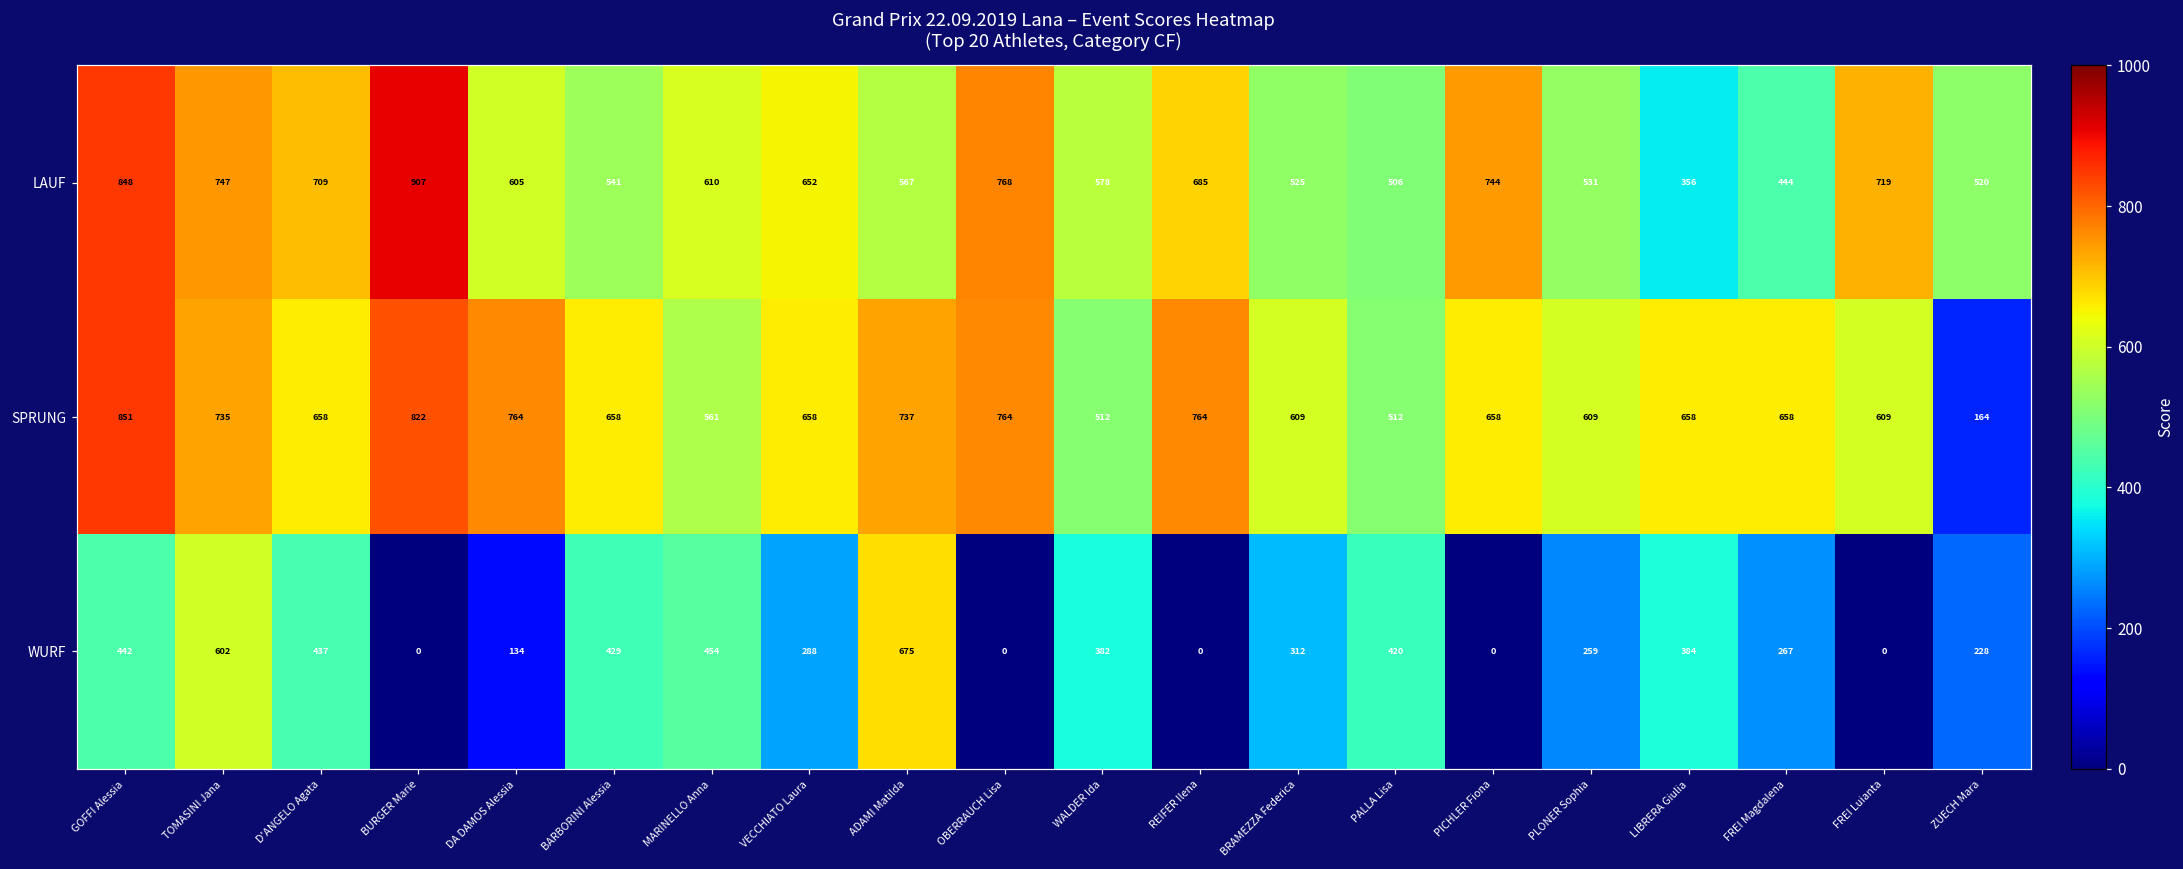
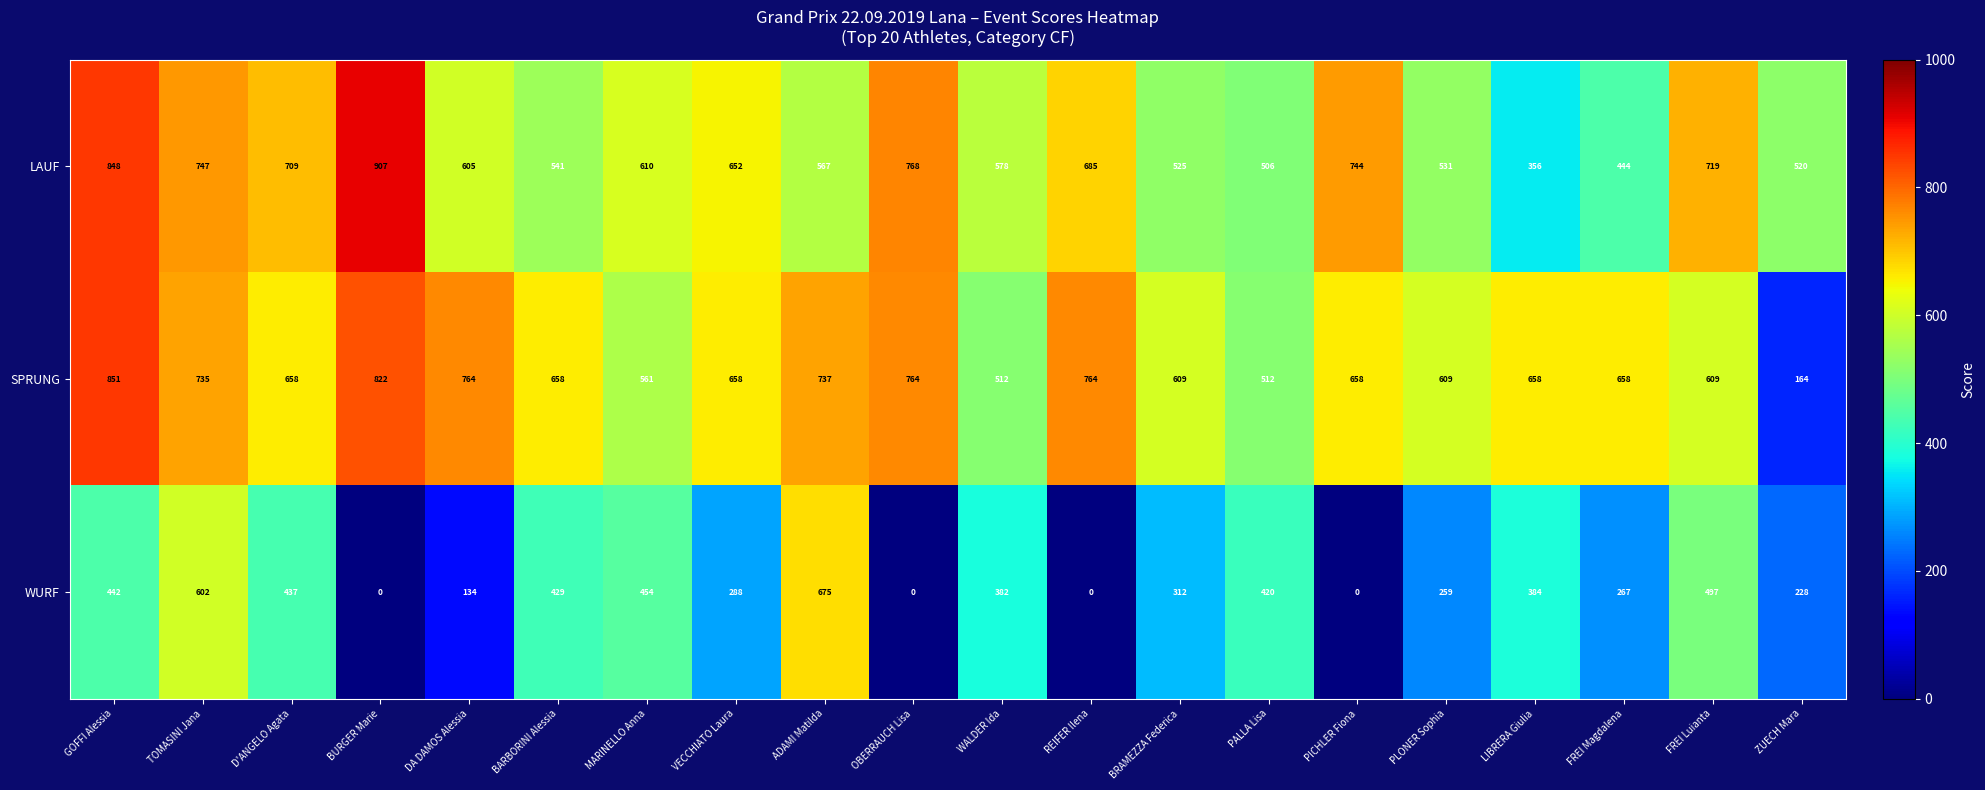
  {
    "LAUF": {
      "GOFFI Alessia": 848,
      "TOMASINI Jana": 747,
      "D'ANGELO Agata": 709,
      "BURGER Marie": 907,
      "DA DAMOS Alessia": 605,
      "BARBORINI Alessia": 541,
      "MARINELLO Anna": 610,
      "VECCHIATO Laura": 652,
      "ADAMI Matilda": 567,
      "OBERRAUCH Lisa": 768,
      "WALDER Ida": 578,
      "REIFER Ilena": 685,
      "BRAMEZZA Federica": 525,
      "PALLA Lisa": 506,
      "PICHLER Fiona": 744,
      "PLONER Sophia": 531,
      "LIBRERA Giulia": 356,
      "FREI Magdalena": 444,
      "FREI Luianta": 719,
      "ZUECH Mara": 520
    },
    "SPRUNG": {
      "GOFFI Alessia": 851,
      "TOMASINI Jana": 735,
      "D'ANGELO Agata": 658,
      "BURGER Marie": 822,
      "DA DAMOS Alessia": 764,
      "BARBORINI Alessia": 658,
      "MARINELLO Anna": 561,
      "VECCHIATO Laura": 658,
      "ADAMI Matilda": 737,
      "OBERRAUCH Lisa": 764,
      "WALDER Ida": 512,
      "REIFER Ilena": 764,
      "BRAMEZZA Federica": 609,
      "PALLA Lisa": 512,
      "PICHLER Fiona": 658,
      "PLONER Sophia": 609,
      "LIBRERA Giulia": 658,
      "FREI Magdalena": 658,
      "FREI Luianta": 609,
      "ZUECH Mara": 164
    },
    "WURF": {
      "GOFFI Alessia": 442,
      "TOMASINI Jana": 602,
      "D'ANGELO Agata": 437,
      "BURGER Marie": 0,
      "DA DAMOS Alessia": 134,
      "BARBORINI Alessia": 429,
      "MARINELLO Anna": 454,
      "VECCHIATO Laura": 288,
      "ADAMI Matilda": 675,
      "OBERRAUCH Lisa": 0,
      "WALDER Ida": 382,
      "REIFER Ilena": 0,
      "BRAMEZZA Federica": 312,
      "PALLA Lisa": 420,
      "PICHLER Fiona": 0,
      "PLONER Sophia": 259,
      "LIBRERA Giulia": 384,
      "FREI Magdalena": 267,
-     "FREI Luianta": 0,
+     "FREI Luianta": 497,
      "ZUECH Mara": 228
    }
  }
